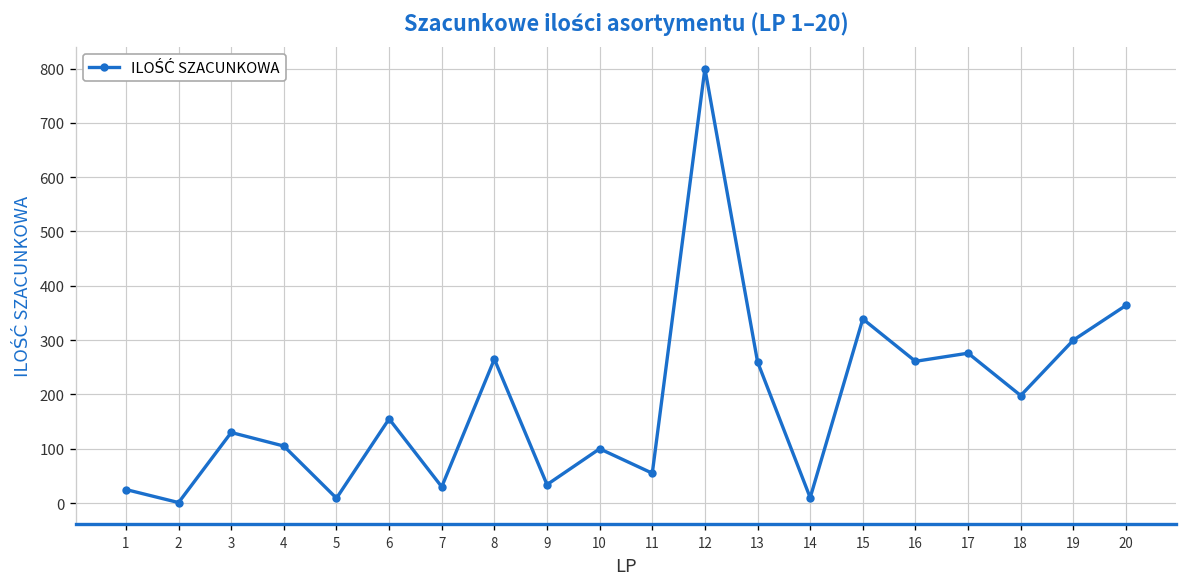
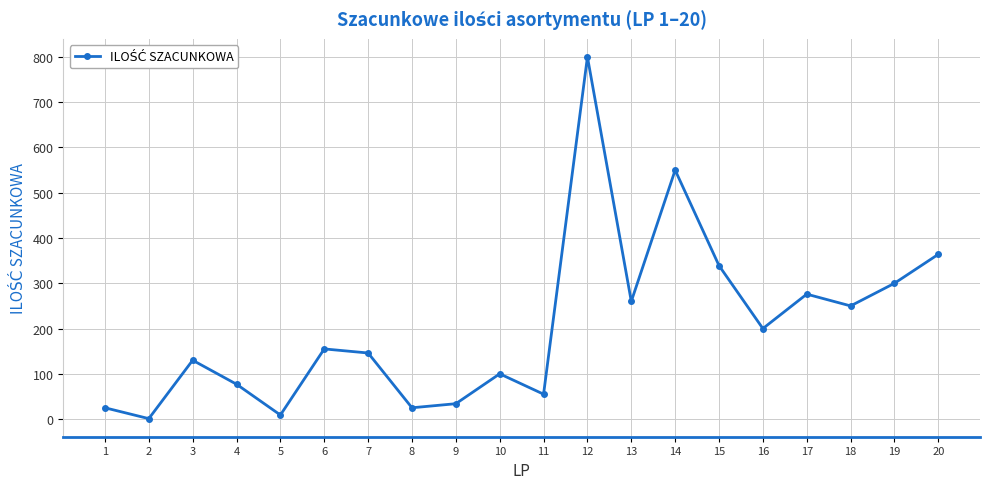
  {
    "1": 30,
    "2": 0,
    "3": 130,
-   "4": 110,
+   "4": 80,
    "5": 10,
    "6": 160,
-   "7": 30,
-   "8": 270,
+   "7": 150,
+   "8": 30,
    "9": 30,
    "10": 100,
    "11": 60,
    "12": 800,
    "13": 260,
-   "14": 10,
+   "14": 550,
    "15": 340,
-   "16": 260,
+   "16": 200,
    "17": 280,
-   "18": 200,
+   "18": 250,
    "19": 300,
    "20": 360
  }
